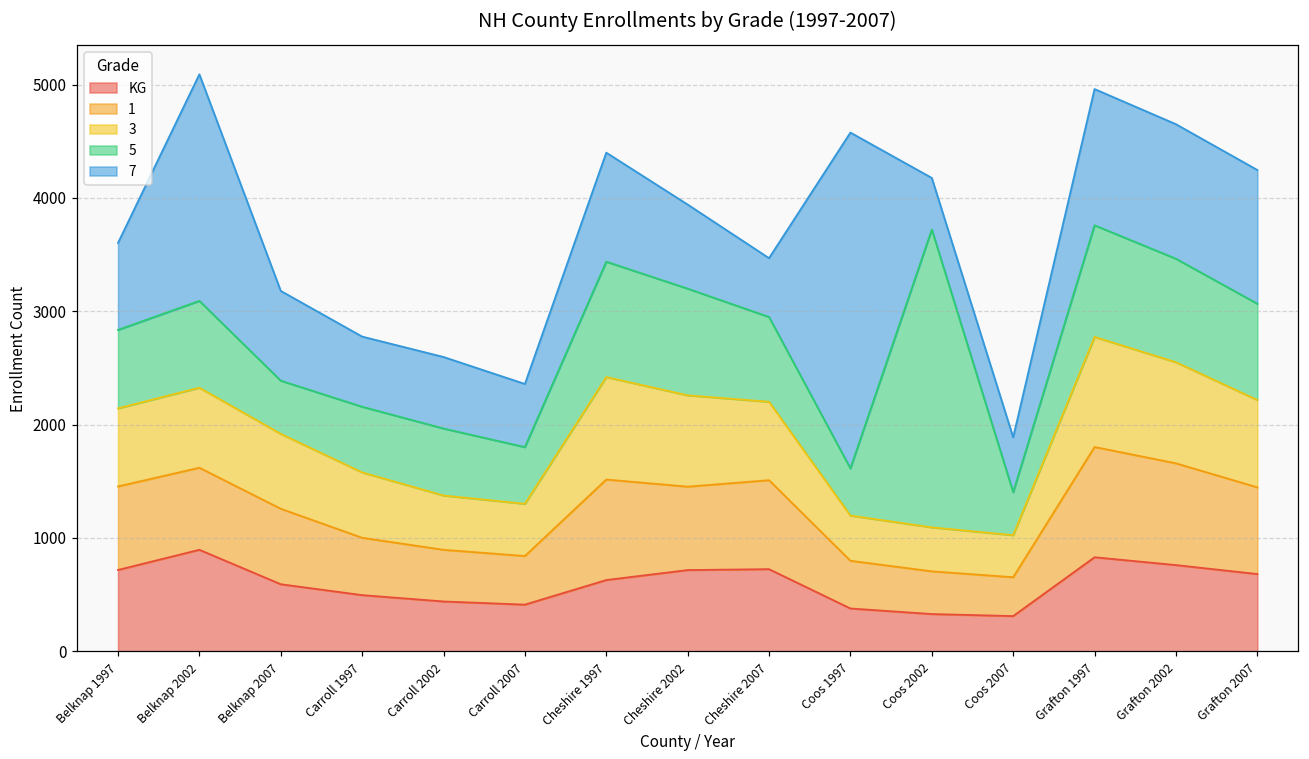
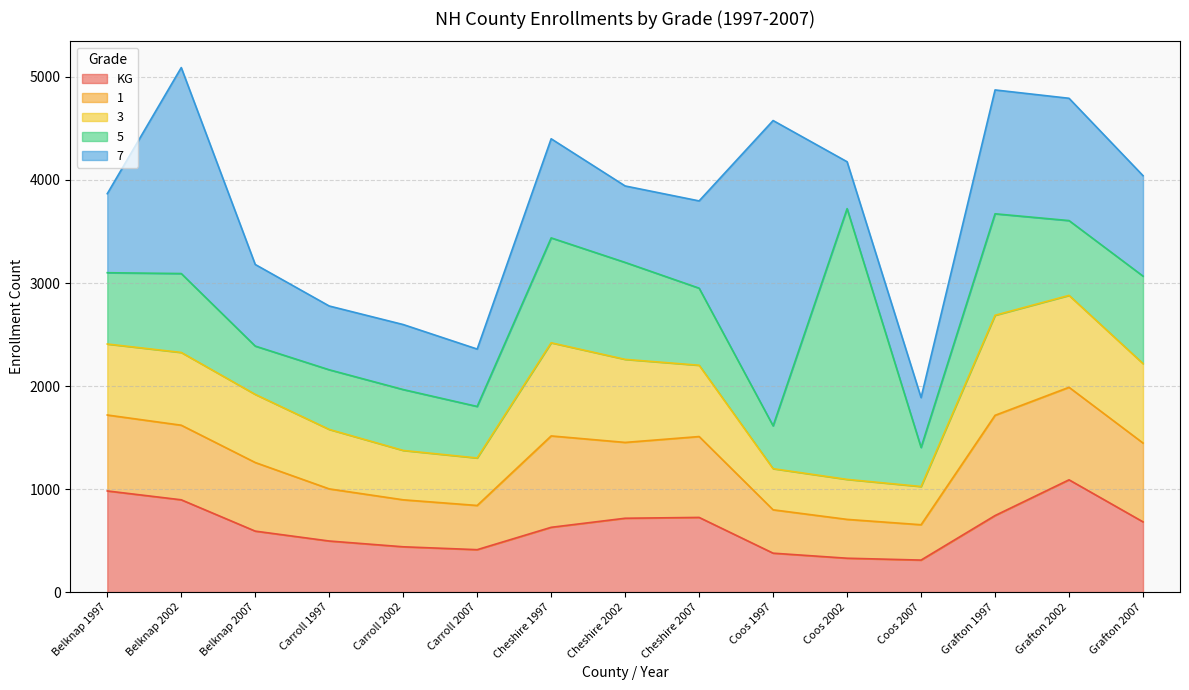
  {
    "KG": {
-     "Belknap 1997": 720,
+     "Belknap 1997": 980,
      "Belknap 2002": 900,
      "Belknap 2007": 590,
      "Carroll 1997": 500,
      "Carroll 2002": 440,
      "Carroll 2007": 410,
      "Cheshire 1997": 630,
      "Cheshire 2002": 720,
      "Cheshire 2007": 730,
      "Coos 1997": 380,
      "Coos 2002": 330,
      "Coos 2007": 310,
-     "Grafton 1997": 830,
-     "Grafton 2002": 760,
+     "Grafton 1997": 740,
+     "Grafton 2002": 1090,
      "Grafton 2007": 680
    },
    "5": {
      "Belknap 1997": 690,
      "Belknap 2002": 770,
      "Belknap 2007": 470,
      "Carroll 1997": 580,
      "Carroll 2002": 590,
      "Carroll 2007": 500,
      "Cheshire 1997": 1020,
      "Cheshire 2002": 940,
      "Cheshire 2007": 750,
      "Coos 1997": 420,
      "Coos 2002": 2630,
      "Coos 2007": 380,
      "Grafton 1997": 990,
-     "Grafton 2002": 910,
+     "Grafton 2002": 730,
      "Grafton 2007": 850
    },
    "7": {
      "Belknap 1997": 770,
      "Belknap 2002": 2000,
      "Belknap 2007": 790,
      "Carroll 1997": 620,
      "Carroll 2002": 630,
      "Carroll 2007": 560,
      "Cheshire 1997": 960,
      "Cheshire 2002": 740,
-     "Cheshire 2007": 520,
+     "Cheshire 2007": 850,
      "Coos 1997": 2960,
      "Coos 2002": 460,
      "Coos 2007": 480,
      "Grafton 1997": 1200,
      "Grafton 2002": 1190,
-     "Grafton 2007": 1180
+     "Grafton 2007": 980
    }
  }
